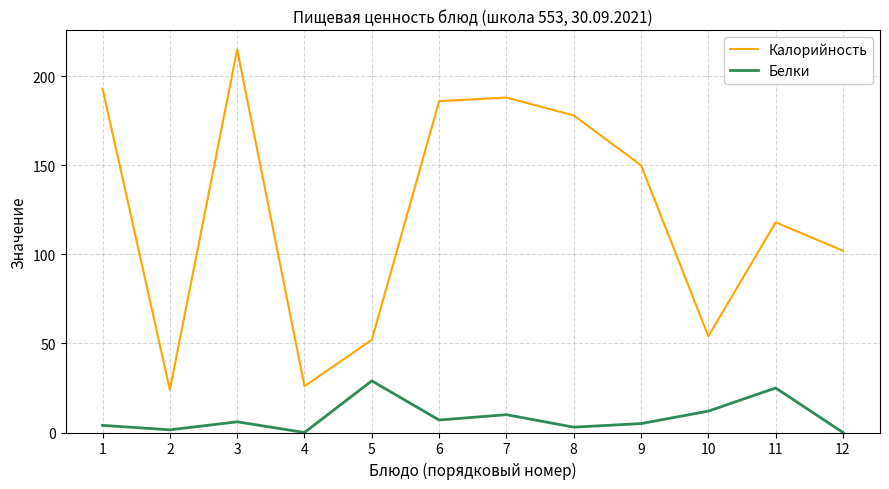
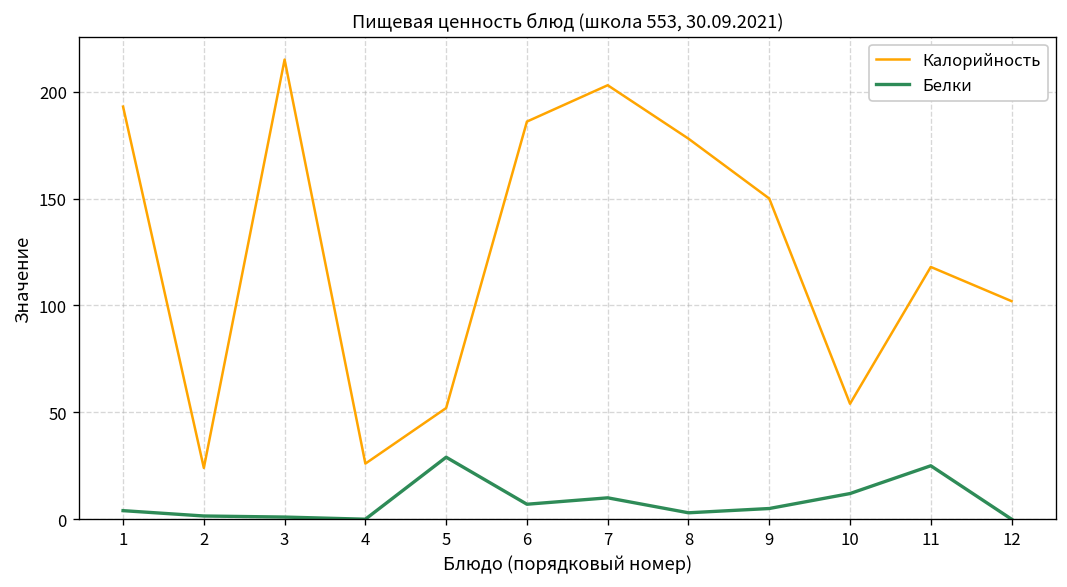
  {
    "Калорийность": {
      "1": 193,
      "2": 24,
      "3": 215,
      "4": 26,
      "5": 52,
      "6": 186,
-     "7": 188,
+     "7": 203,
      "8": 178,
      "9": 150,
      "10": 54,
      "11": 118,
      "12": 102
    },
    "Белки": {
      "1": 4,
      "2": 2,
-     "3": 6,
+     "3": 1,
      "4": 0,
      "5": 29,
      "6": 7,
      "7": 10,
      "8": 3,
      "9": 5,
      "10": 12,
      "11": 25,
      "12": 0
    }
  }
